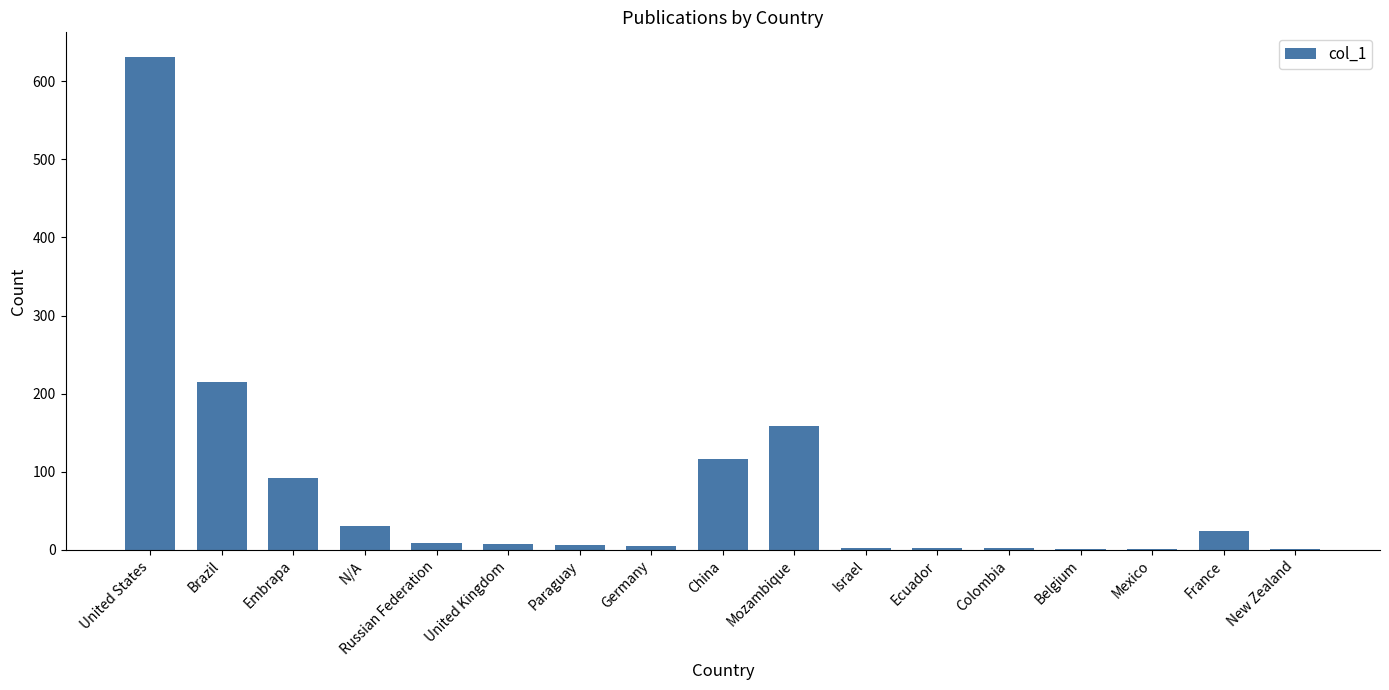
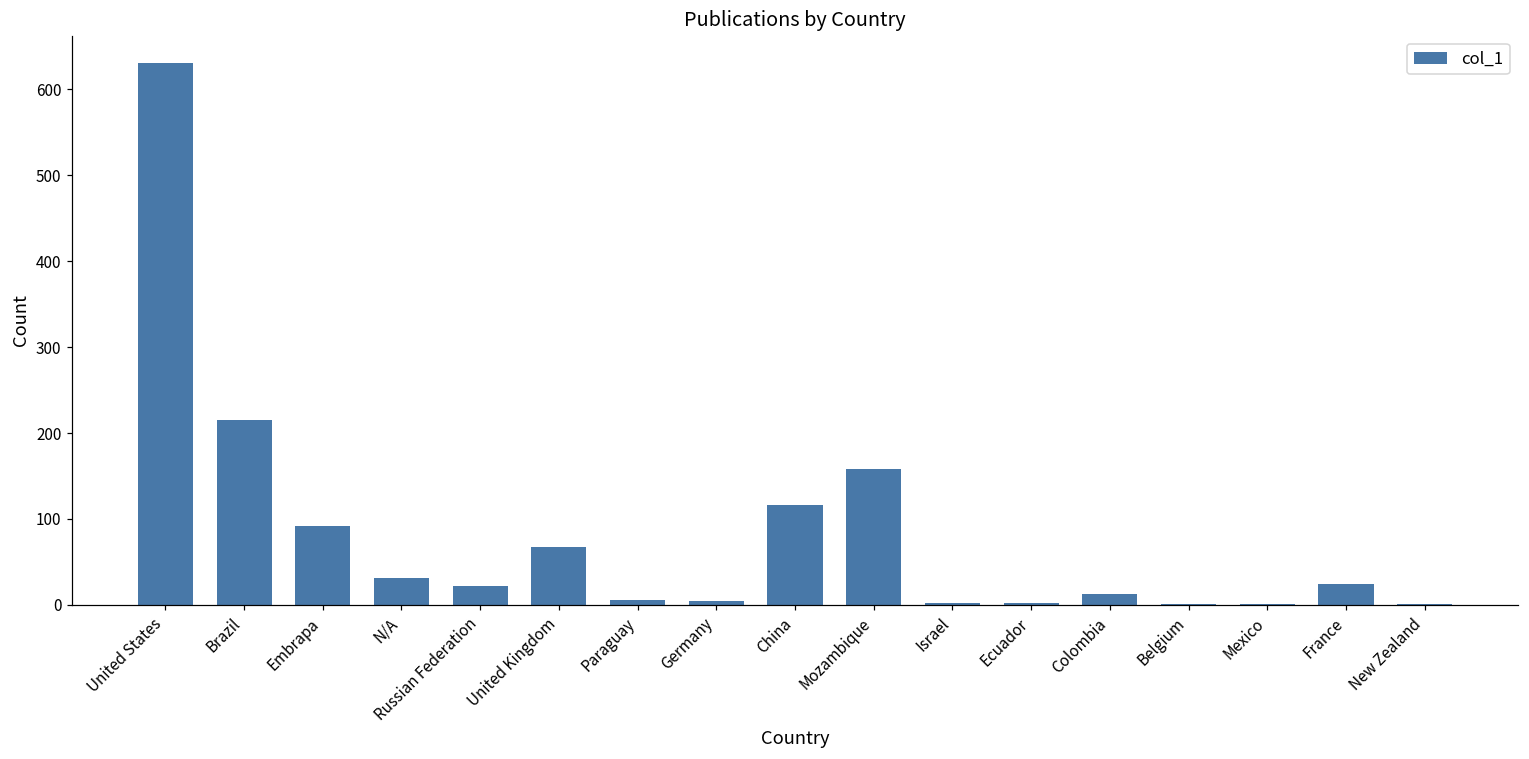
  {
    "United States": 630,
    "Brazil": 220,
    "Embrapa": 90,
    "N/A": 30,
-   "Russian Federation": 10,
-   "United Kingdom": 10,
+   "Russian Federation": 20,
+   "United Kingdom": 70,
    "Paraguay": 10,
    "Germany": 10,
    "China": 120,
    "Mozambique": 160,
-   "Colombia": 0,
+   "Colombia": 10,
    "France": 20
  }
